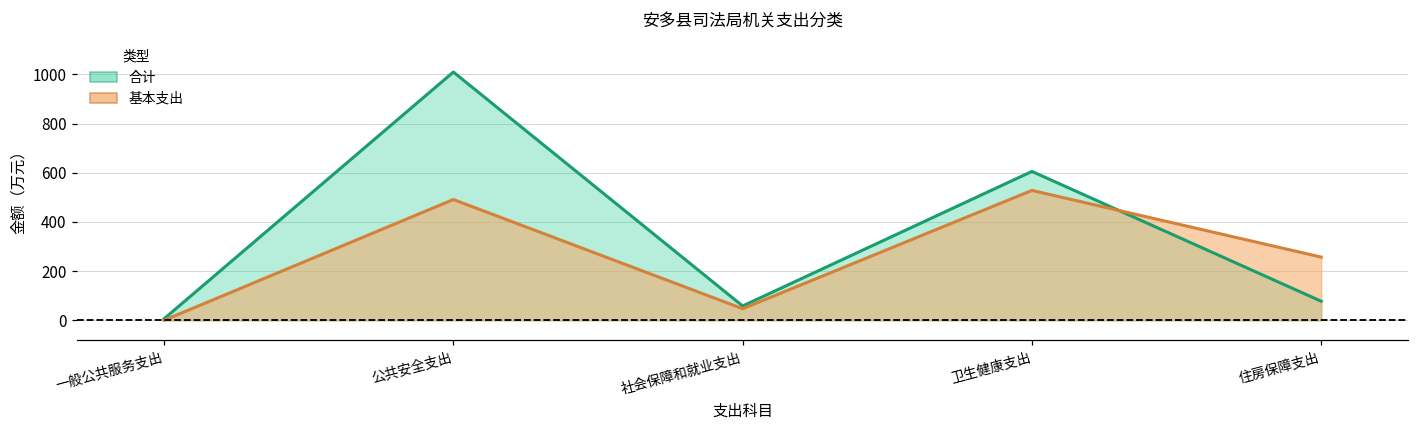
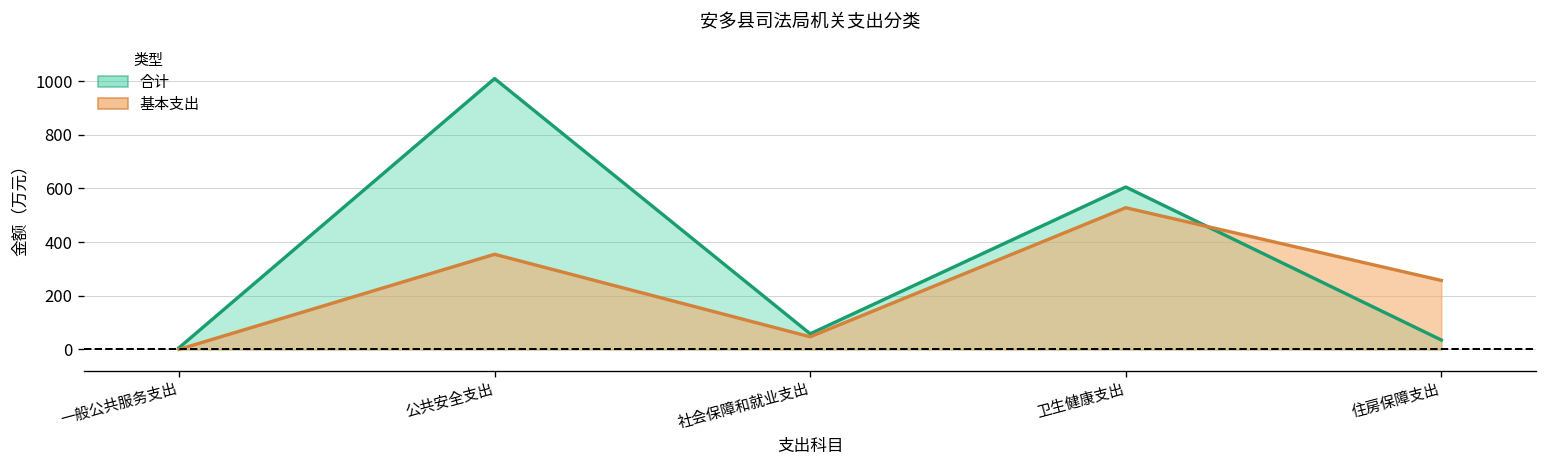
  {
    "合计": {
      "公共安全支出": 1010,
      "卫生健康支出": 610,
-     "住房保障支出": 80
+     "住房保障支出": 40
    },
    "基本支出": {
-     "公共安全支出": 490,
+     "公共安全支出": 350,
      "卫生健康支出": 530,
      "住房保障支出": 260
    }
  }
